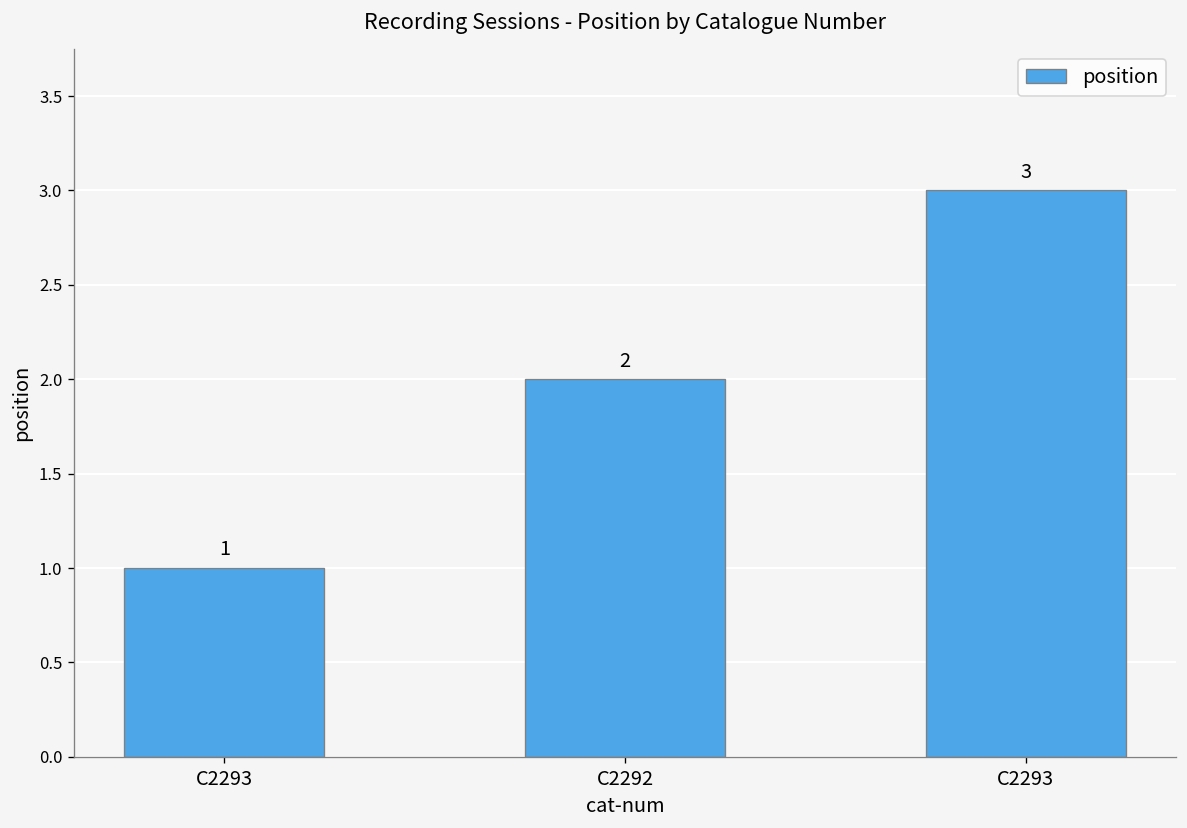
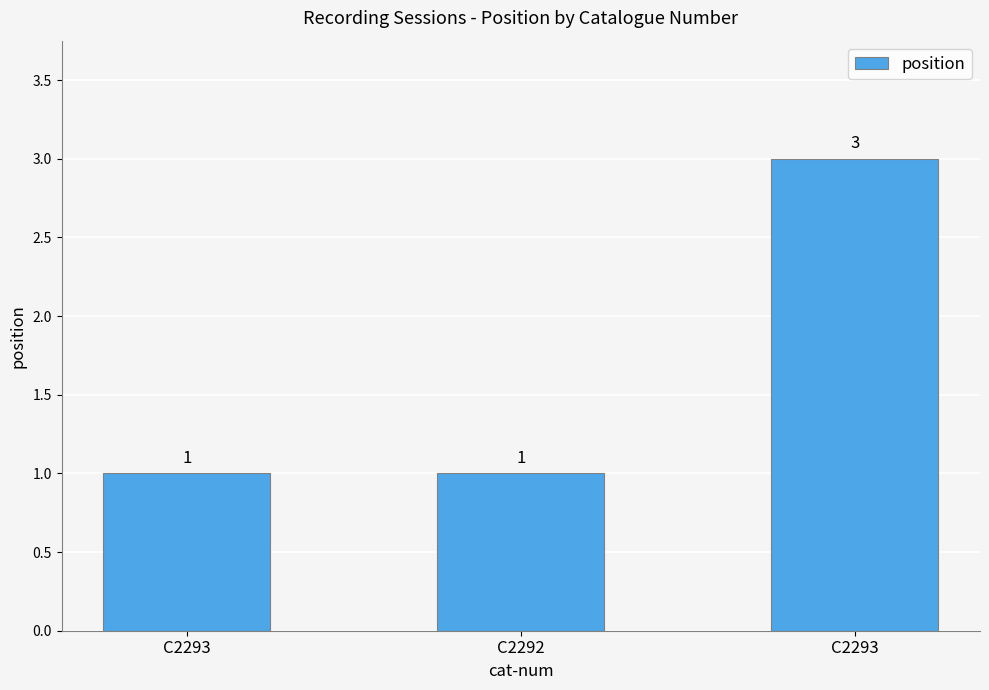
  {
-   "C2292": 2
+   "C2292": 1
  }
